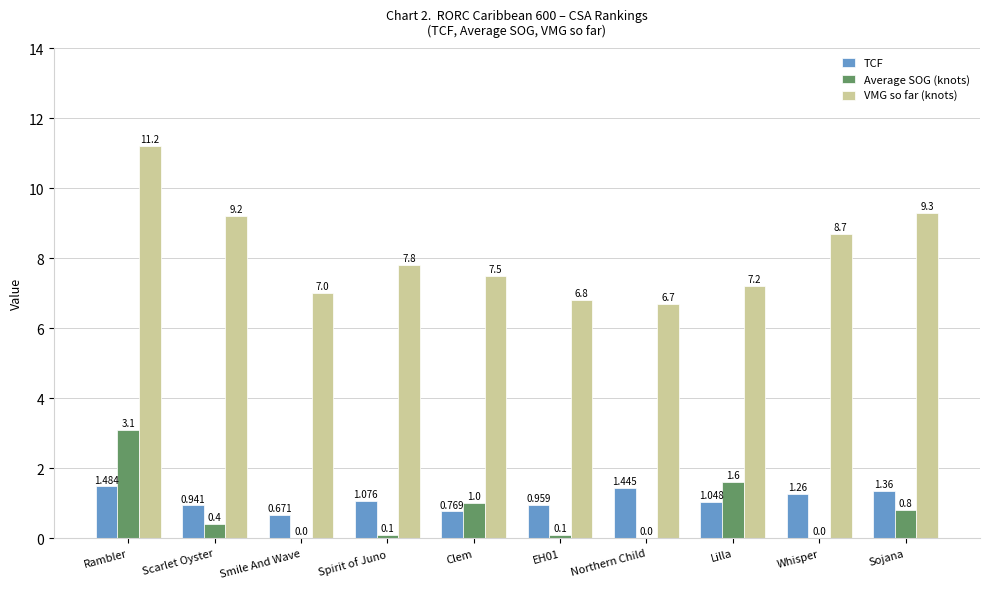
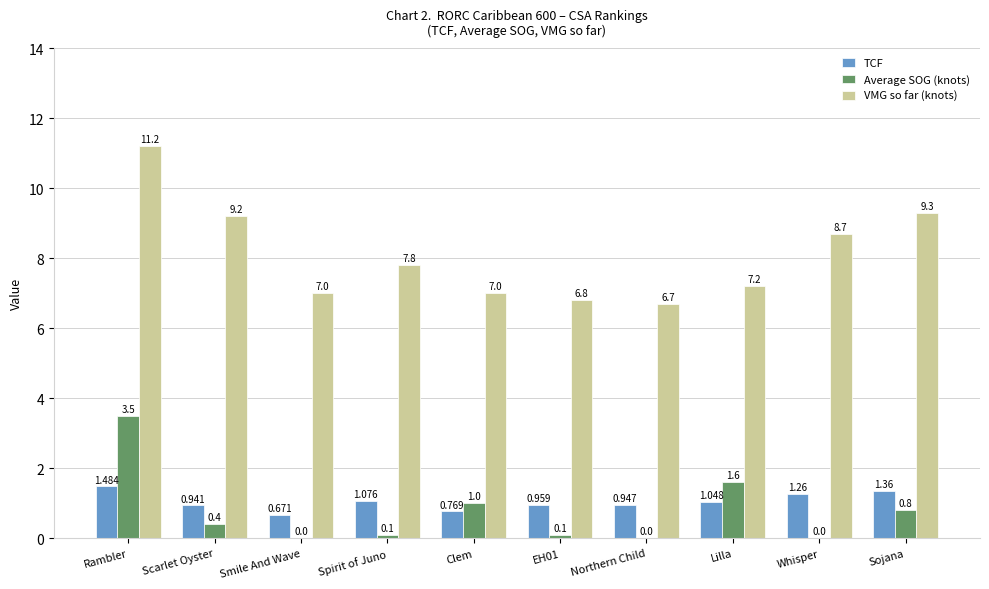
  {
    "TCF": {
      "Rambler": 1.484,
      "Scarlet Oyster": 0.941,
      "Smile And Wave": 0.671,
      "Spirit of Juno": 1.076,
      "Clem": 0.769,
      "EH01": 0.959,
-     "Northern Child": 1.445,
+     "Northern Child": 0.947,
      "Lilla": 1.048,
      "Whisper": 1.26,
      "Sojana": 1.36
    },
    "Average SOG (knots)": {
-     "Rambler": 3.1,
+     "Rambler": 3.5,
      "Scarlet Oyster": 0.4,
      "Smile And Wave": 0.0,
      "Spirit of Juno": 0.1,
      "Clem": 1.0,
      "EH01": 0.1,
      "Northern Child": 0.0,
      "Lilla": 1.6,
      "Whisper": 0.0,
      "Sojana": 0.8
    },
    "VMG so far (knots)": {
      "Rambler": 11.2,
      "Scarlet Oyster": 9.2,
      "Smile And Wave": 7.0,
      "Spirit of Juno": 7.8,
-     "Clem": 7.5,
+     "Clem": 7.0,
      "EH01": 6.8,
      "Northern Child": 6.7,
      "Lilla": 7.2,
      "Whisper": 8.7,
      "Sojana": 9.3
    }
  }
